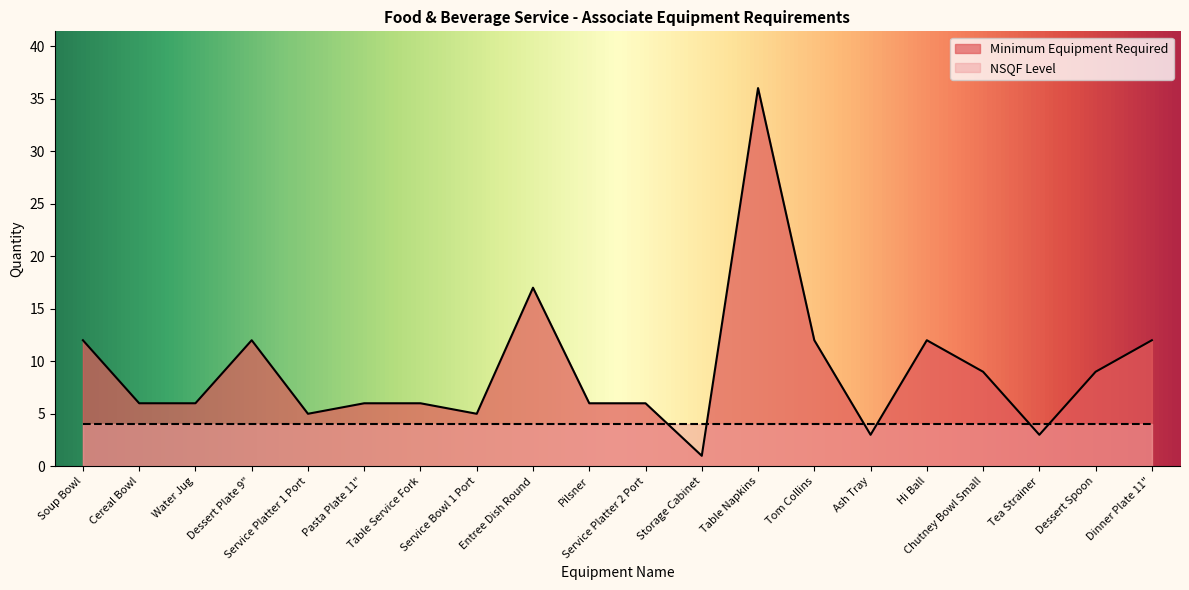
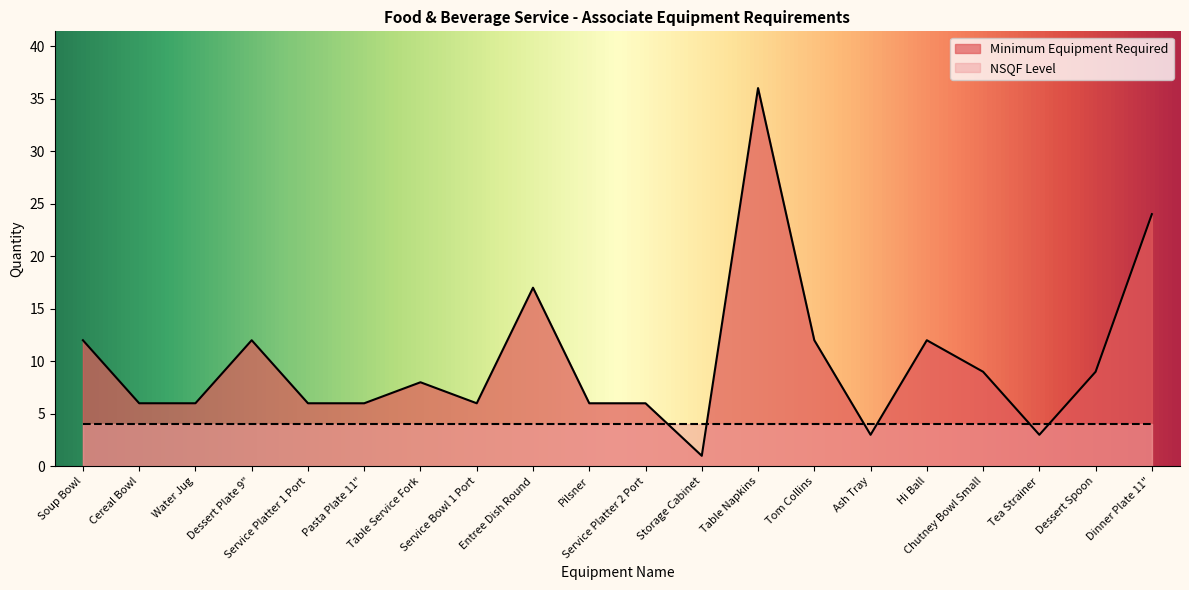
  {
    "Minimum Equipment Required": {
      "Soup Bowl": 12,
      "Cereal Bowl": 6,
      "Water Jug": 6,
      "Dessert Plate 9\"": 12,
-     "Service Platter 1 Port": 5,
+     "Service Platter 1 Port": 6,
      "Pasta Plate 11\"": 6,
-     "Table Service Fork": 6,
-     "Service Bowl 1 Port": 5,
+     "Table Service Fork": 8,
+     "Service Bowl 1 Port": 6,
      "Entree Dish Round": 17,
      "Pilsner": 6,
      "Service Platter 2 Port": 6,
      "Storage Cabinet": 1,
      "Table Napkins": 36,
      "Tom Collins": 12,
      "Ash Tray": 3,
      "Hi Ball": 12,
      "Chutney Bowl Small": 9,
      "Tea Strainer": 3,
      "Dessert Spoon": 9,
-     "Dinner Plate 11\"": 12
+     "Dinner Plate 11\"": 24
    },
    "NSQF Level": {
      "Soup Bowl": 4,
      "Cereal Bowl": 4,
      "Water Jug": 4,
      "Dessert Plate 9\"": 4,
      "Service Platter 1 Port": 4,
      "Pasta Plate 11\"": 4,
      "Table Service Fork": 4,
      "Service Bowl 1 Port": 4,
      "Entree Dish Round": 4,
      "Pilsner": 4,
      "Service Platter 2 Port": 4,
      "Storage Cabinet": 4,
      "Table Napkins": 4,
      "Tom Collins": 4,
      "Ash Tray": 4,
      "Hi Ball": 4,
      "Chutney Bowl Small": 4,
      "Tea Strainer": 4,
      "Dessert Spoon": 4,
      "Dinner Plate 11\"": 4
    }
  }
